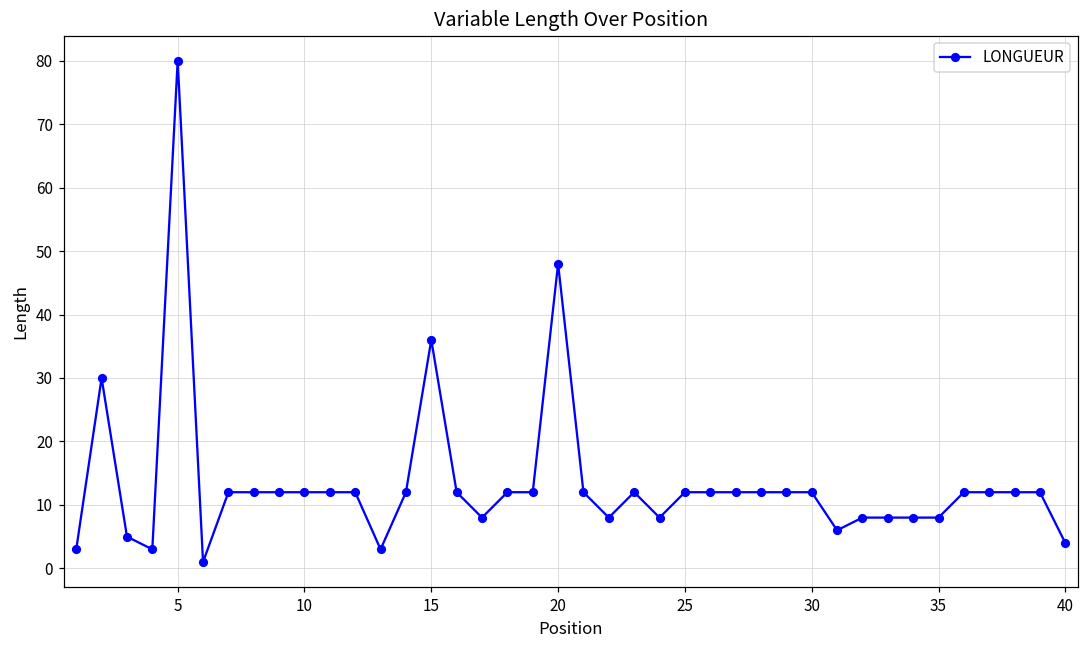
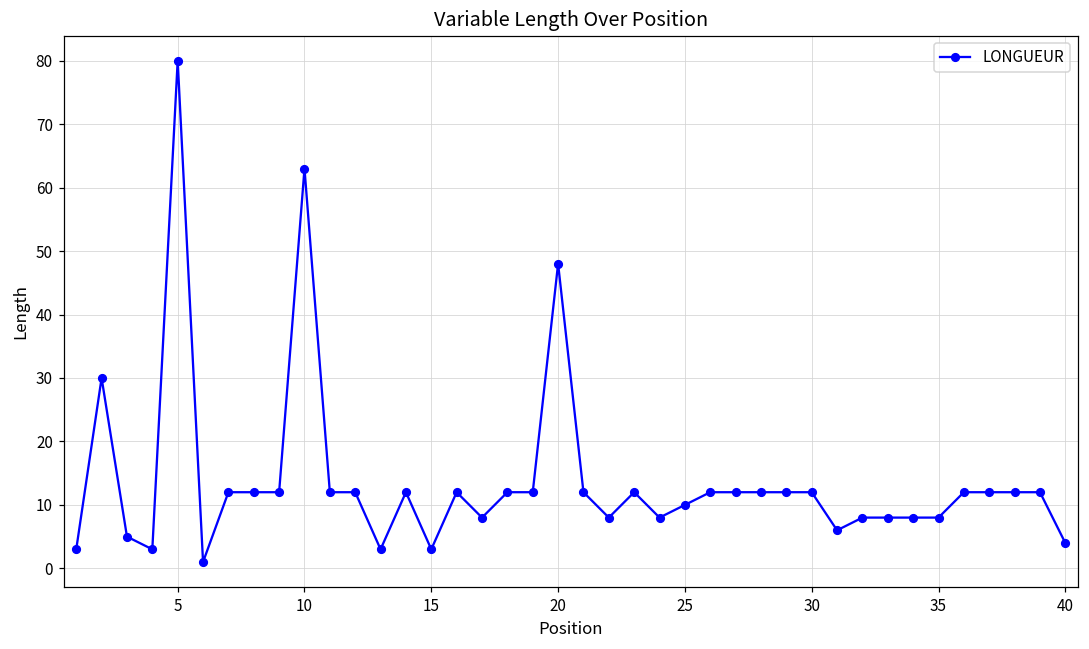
  {
    "5": 80,
-   "10": 12,
-   "15": 36,
+   "10": 63,
+   "15": 3,
    "20": 48,
-   "25": 12,
+   "25": 10,
    "30": 12,
    "35": 8,
    "40": 4
  }
